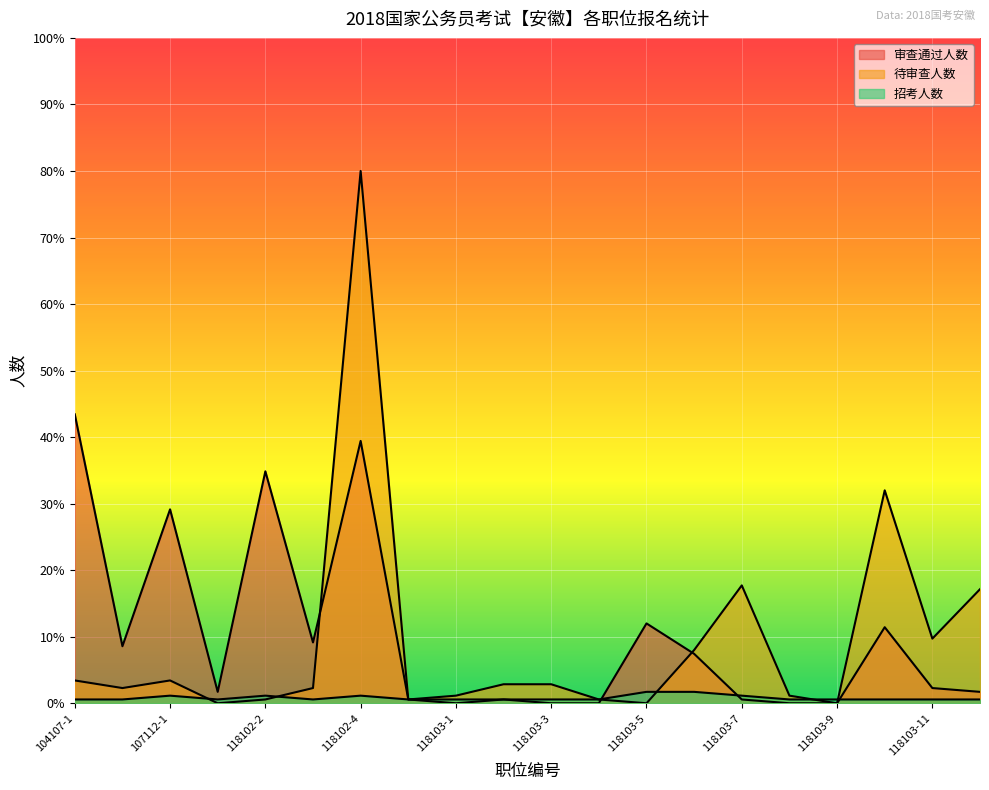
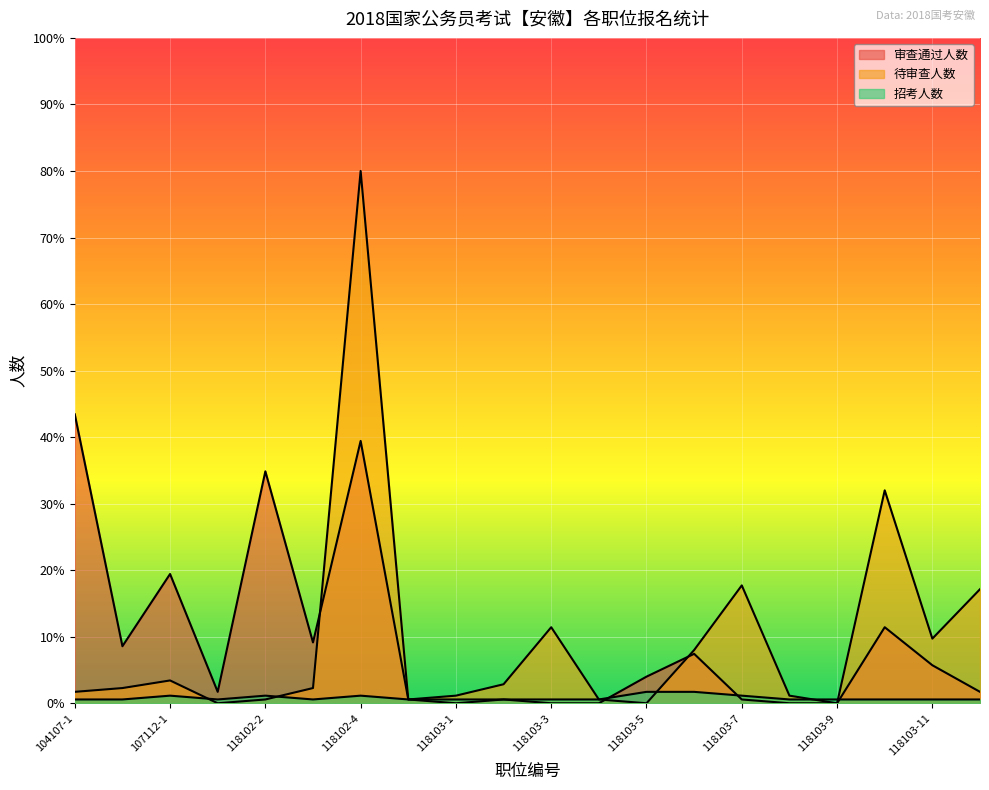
  {
    "审查通过人数": {
      "104107-1": "43%",
-     "107112-1": "29%",
+     "107112-1": "19%",
      "118102-2": "35%",
      "118102-4": "39%",
      "118103-1": "0%",
      "118103-3": "0%",
-     "118103-5": "12%",
+     "118103-5": "4%",
      "118103-7": "1%",
-     "118103-11": "2%"
+     "118103-11": "6%"
    },
    "待审查人数": {
-     "104107-1": "3%",
+     "104107-1": "2%",
      "107112-1": "3%",
      "118102-2": "1%",
      "118102-4": "80%",
      "118103-1": "1%",
-     "118103-3": "3%",
+     "118103-3": "11%",
      "118103-5": "0%",
      "118103-7": "18%",
      "118103-11": "10%"
    },
    "招考人数": {
      "104107-1": "1%",
      "107112-1": "1%",
      "118102-2": "1%",
      "118102-4": "1%",
      "118103-1": "1%",
      "118103-3": "1%",
      "118103-5": "2%",
      "118103-7": "1%",
      "118103-9": "1%",
      "118103-11": "1%"
    }
  }
